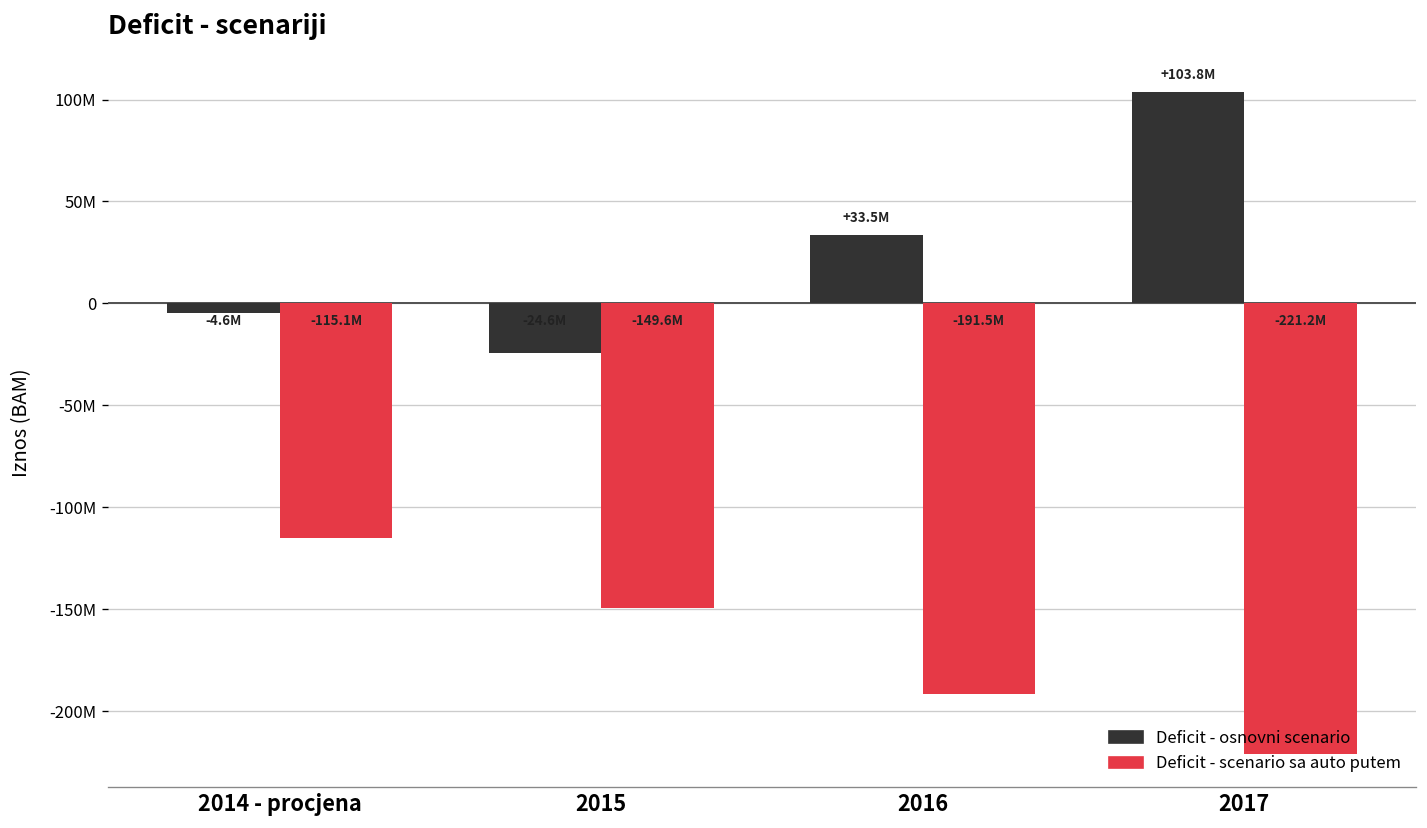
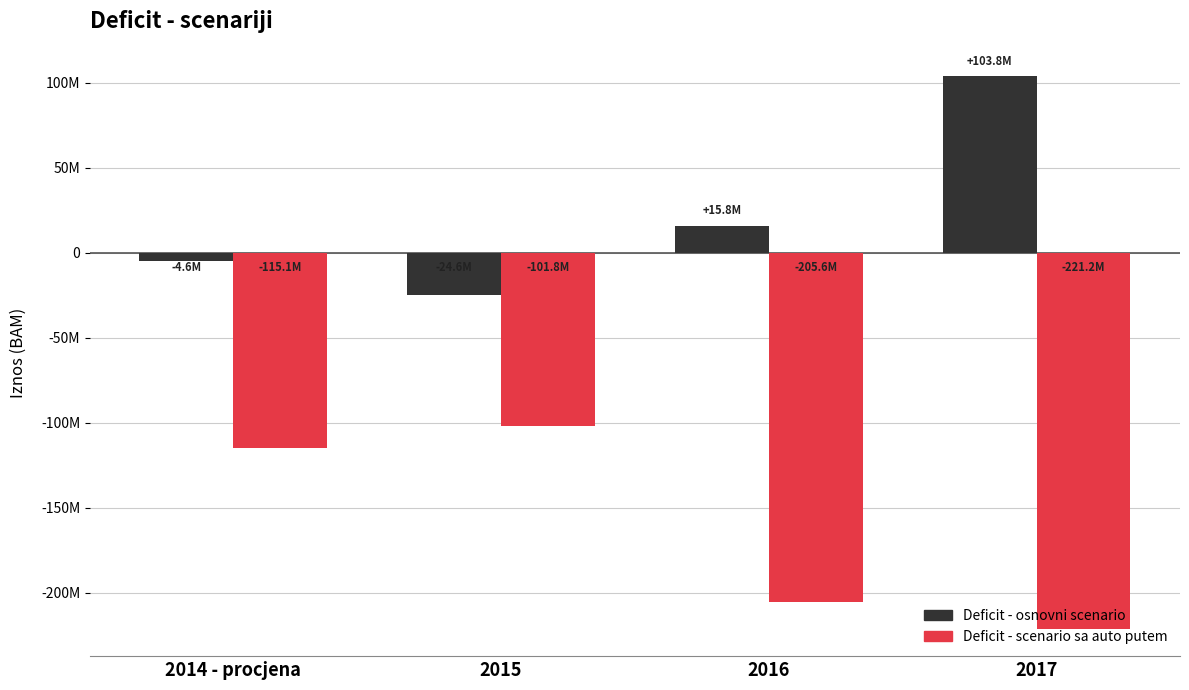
  {
    "Deficit - osnovni scenario": {
      "2014 - procjena": "-4.6M",
-     "2016": "+33.5M",
+     "2016": "+15.8M",
      "2017": "+103.8M"
    },
    "Deficit - scenario sa auto putem": {
      "2014 - procjena": "-115.1M",
-     "2015": "-149.6M",
-     "2016": "-191.5M",
+     "2015": "-101.8M",
+     "2016": "-205.6M",
      "2017": "-221.2M"
    }
  }
